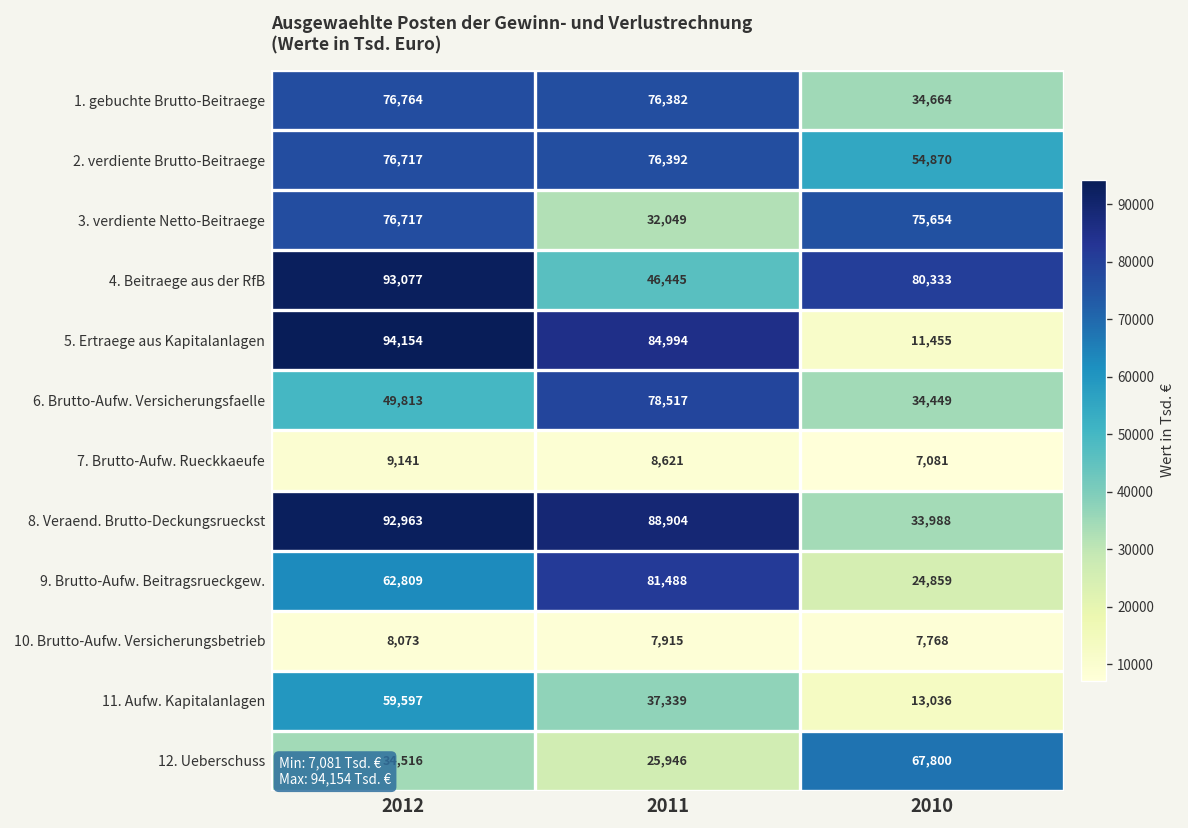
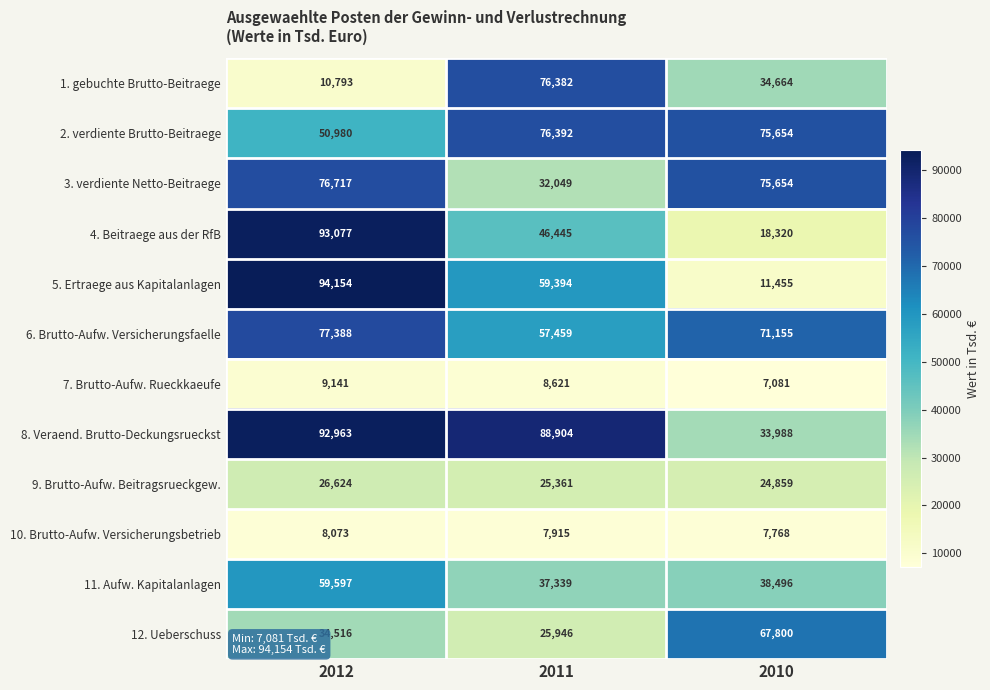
  {
    "1. gebuchte Brutto-Beitraege": {
-     "2012": "76,764",
+     "2012": "10,793",
      "2011": "76,382",
      "2010": "34,664"
    },
    "2. verdiente Brutto-Beitraege": {
-     "2012": "76,717",
+     "2012": "50,980",
      "2011": "76,392",
-     "2010": "54,870"
+     "2010": "75,654"
    },
    "3. verdiente Netto-Beitraege": {
      "2012": "76,717",
      "2011": "32,049",
      "2010": "75,654"
    },
    "4. Beitraege aus der RfB": {
      "2012": "93,077",
      "2011": "46,445",
-     "2010": "80,333"
+     "2010": "18,320"
    },
    "5. Ertraege aus Kapitalanlagen": {
      "2012": "94,154",
-     "2011": "84,994",
+     "2011": "59,394",
      "2010": "11,455"
    },
    "6. Brutto-Aufw. Versicherungsfaelle": {
-     "2012": "49,813",
-     "2011": "78,517",
-     "2010": "34,449"
+     "2012": "77,388",
+     "2011": "57,459",
+     "2010": "71,155"
    },
    "7. Brutto-Aufw. Rueckkaeufe": {
      "2012": "9,141",
      "2011": "8,621",
      "2010": "7,081"
    },
    "8. Veraend. Brutto-Deckungsrueckst": {
      "2012": "92,963",
      "2011": "88,904",
      "2010": "33,988"
    },
    "9. Brutto-Aufw. Beitragsrueckgew.": {
-     "2012": "62,809",
-     "2011": "81,488",
+     "2012": "26,624",
+     "2011": "25,361",
      "2010": "24,859"
    },
    "10. Brutto-Aufw. Versicherungsbetrieb": {
      "2012": "8,073",
      "2011": "7,915",
      "2010": "7,768"
    },
    "11. Aufw. Kapitalanlagen": {
      "2012": "59,597",
      "2011": "37,339",
-     "2010": "13,036"
+     "2010": "38,496"
    },
    "12. Ueberschuss": {
      "2011": "25,946",
      "2010": "67,800"
    }
  }
